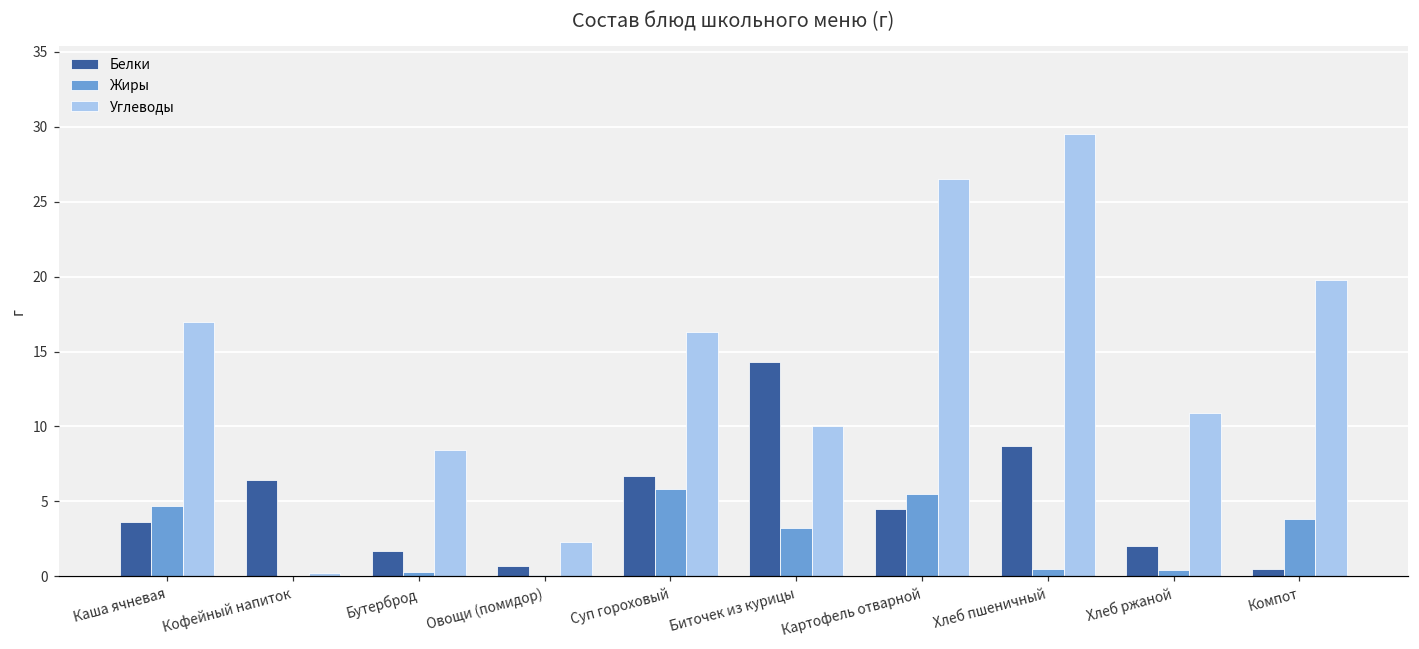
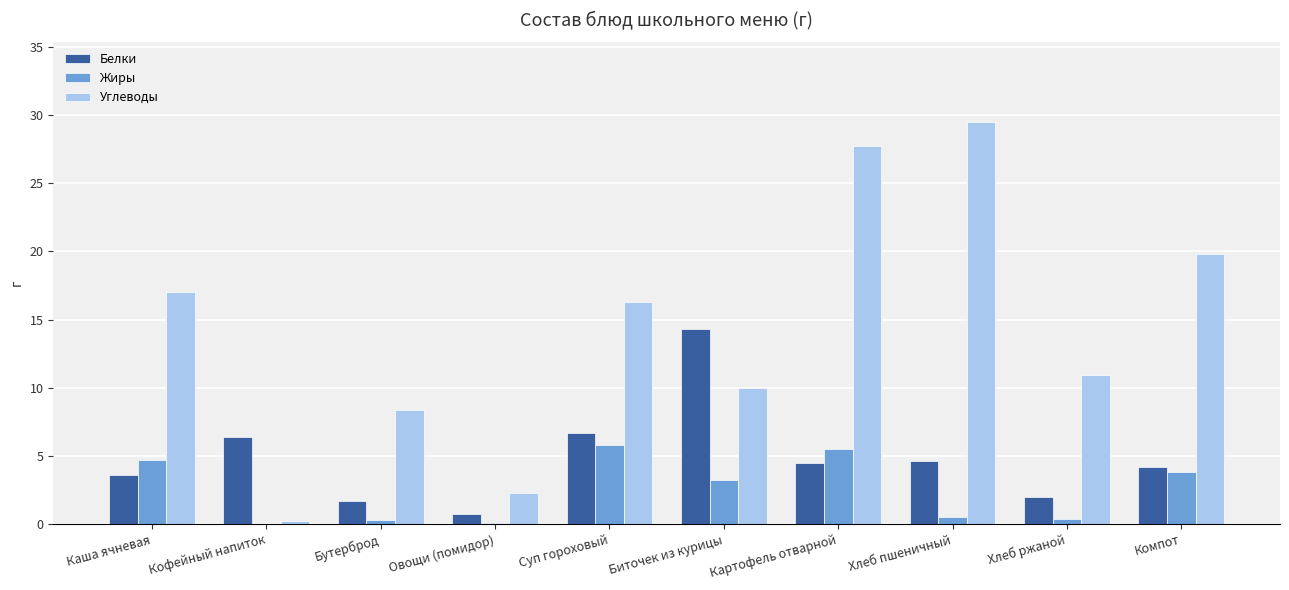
  {
    "Белки": {
      "Каша ячневая": 3.6,
      "Кофейный напиток": 6.4,
      "Бутерброд": 1.7,
      "Овощи (помидор)": 0.7,
      "Суп гороховый": 6.7,
      "Биточек из курицы": 14.3,
      "Картофель отварной": 4.5,
-     "Хлеб пшеничный": 8.7,
+     "Хлеб пшеничный": 4.6,
      "Хлеб ржаной": 2.0,
-     "Компот": 0.5
+     "Компот": 4.2
    },
    "Жиры": {
      "Каша ячневая": 4.7,
      "Кофейный напиток": 0.0,
      "Бутерброд": 0.3,
      "Суп гороховый": 5.8,
      "Биточек из курицы": 3.2,
      "Картофель отварной": 5.5,
      "Хлеб пшеничный": 0.5,
      "Хлеб ржаной": 0.4,
      "Компот": 3.8
    },
    "Углеводы": {
      "Каша ячневая": 17.0,
      "Кофейный напиток": 0.2,
      "Бутерброд": 8.4,
      "Овощи (помидор)": 2.3,
      "Суп гороховый": 16.3,
      "Биточек из курицы": 10.0,
-     "Картофель отварной": 26.5,
+     "Картофель отварной": 27.7,
      "Хлеб пшеничный": 29.5,
      "Хлеб ржаной": 10.9,
      "Компот": 19.8
    }
  }
